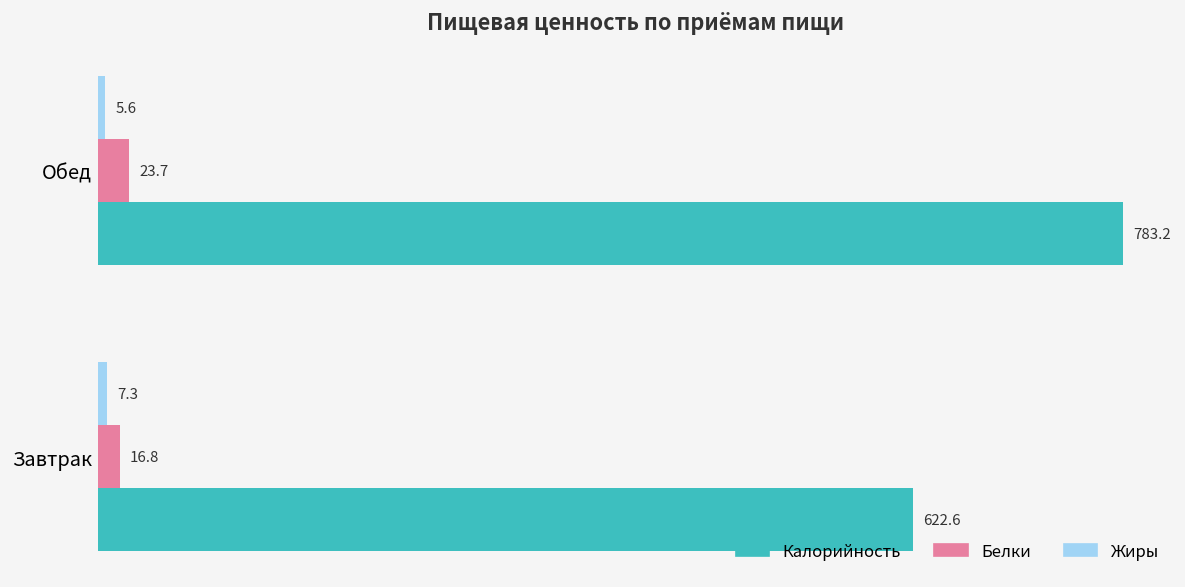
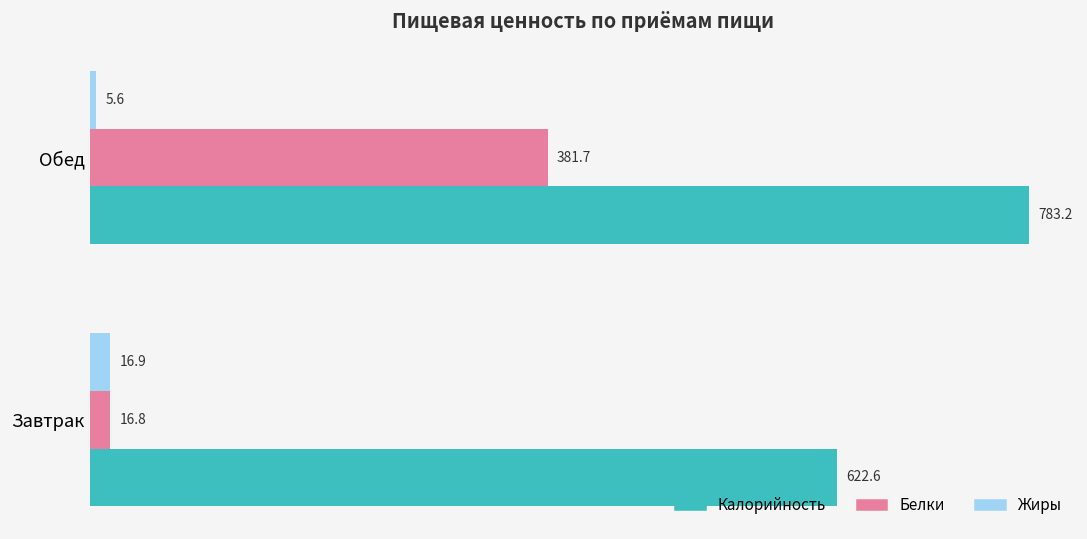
  {
    "Калорийность": {
      "Обед": 783.2,
      "Завтрак": 622.6
    },
    "Белки": {
-     "Обед": 23.7,
+     "Обед": 381.7,
      "Завтрак": 16.8
    },
    "Жиры": {
      "Обед": 5.6,
-     "Завтрак": 7.3
+     "Завтрак": 16.9
    }
  }
